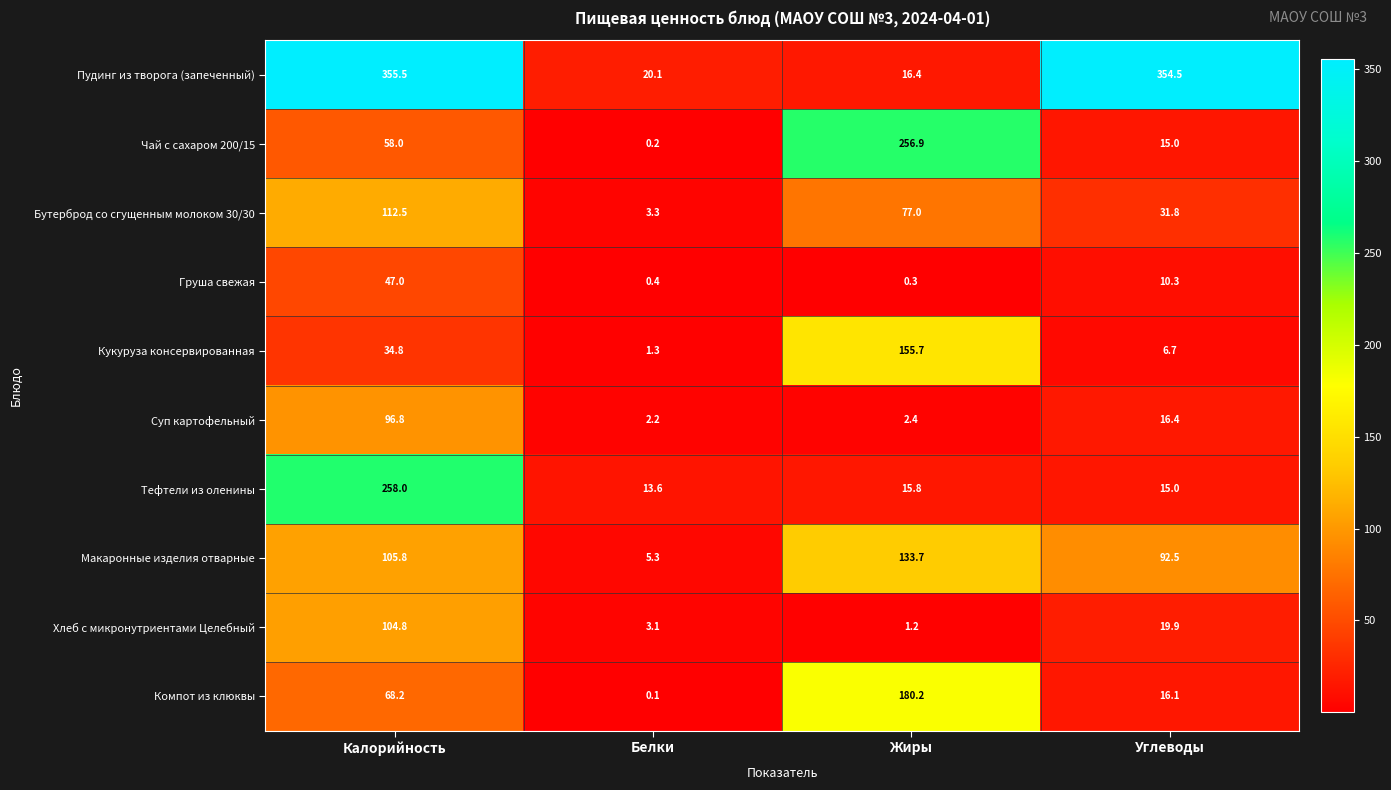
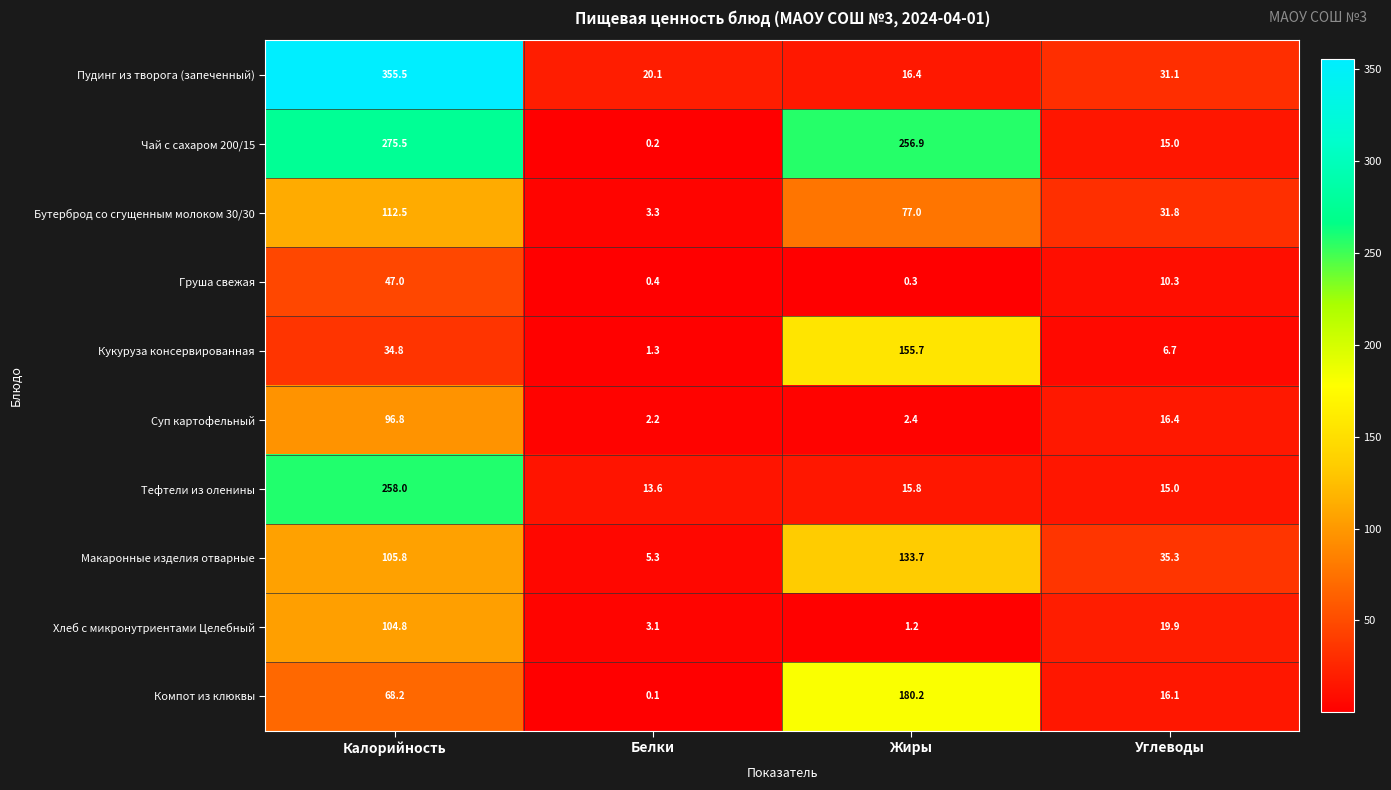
  {
    "Пудинг из творога (запеченный)": {
      "Калорийность": 355.5,
      "Белки": 20.1,
      "Жиры": 16.4,
-     "Углеводы": 354.5
+     "Углеводы": 31.1
    },
    "Чай с сахаром 200/15": {
-     "Калорийность": 58.0,
+     "Калорийность": 275.5,
      "Белки": 0.2,
      "Жиры": 256.9,
      "Углеводы": 15.0
    },
    "Бутерброд со сгущенным молоком 30/30": {
      "Калорийность": 112.5,
      "Белки": 3.3,
      "Жиры": 77.0,
      "Углеводы": 31.8
    },
    "Груша свежая": {
      "Калорийность": 47.0,
      "Белки": 0.4,
      "Жиры": 0.3,
      "Углеводы": 10.3
    },
    "Кукуруза консервированная": {
      "Калорийность": 34.8,
      "Белки": 1.3,
      "Жиры": 155.7,
      "Углеводы": 6.7
    },
    "Суп картофельный": {
      "Калорийность": 96.8,
      "Белки": 2.2,
      "Жиры": 2.4,
      "Углеводы": 16.4
    },
    "Тефтели из оленины": {
      "Калорийность": 258.0,
      "Белки": 13.6,
      "Жиры": 15.8,
      "Углеводы": 15.0
    },
    "Макаронные изделия отварные": {
      "Калорийность": 105.8,
      "Белки": 5.3,
      "Жиры": 133.7,
-     "Углеводы": 92.5
+     "Углеводы": 35.3
    },
    "Хлеб с микронутриентами Целебный": {
      "Калорийность": 104.8,
      "Белки": 3.1,
      "Жиры": 1.2,
      "Углеводы": 19.9
    },
    "Компот из клюквы": {
      "Калорийность": 68.2,
      "Белки": 0.1,
      "Жиры": 180.2,
      "Углеводы": 16.1
    }
  }
